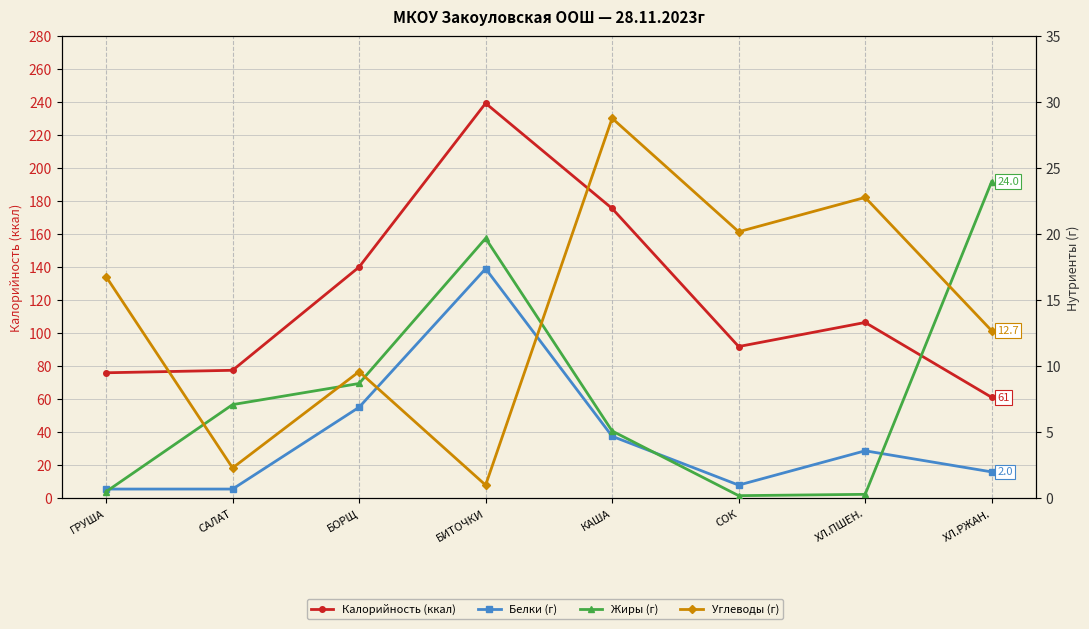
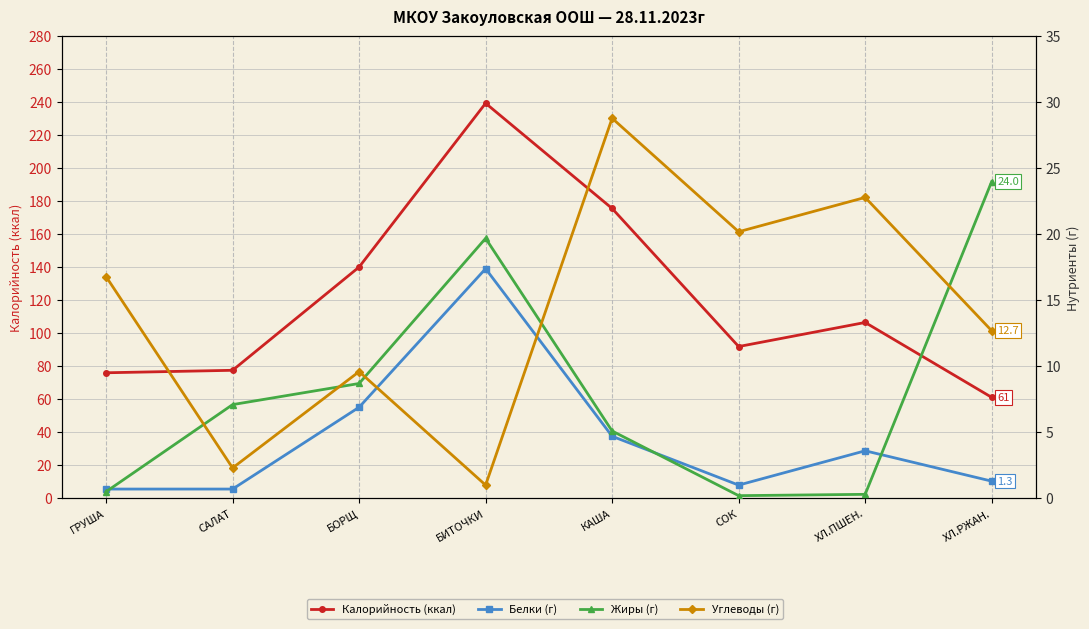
  {
    "Белки (г)": {
-     "ХЛ.РЖАН.": 2.0
+     "ХЛ.РЖАН.": 1.3
    }
  }
